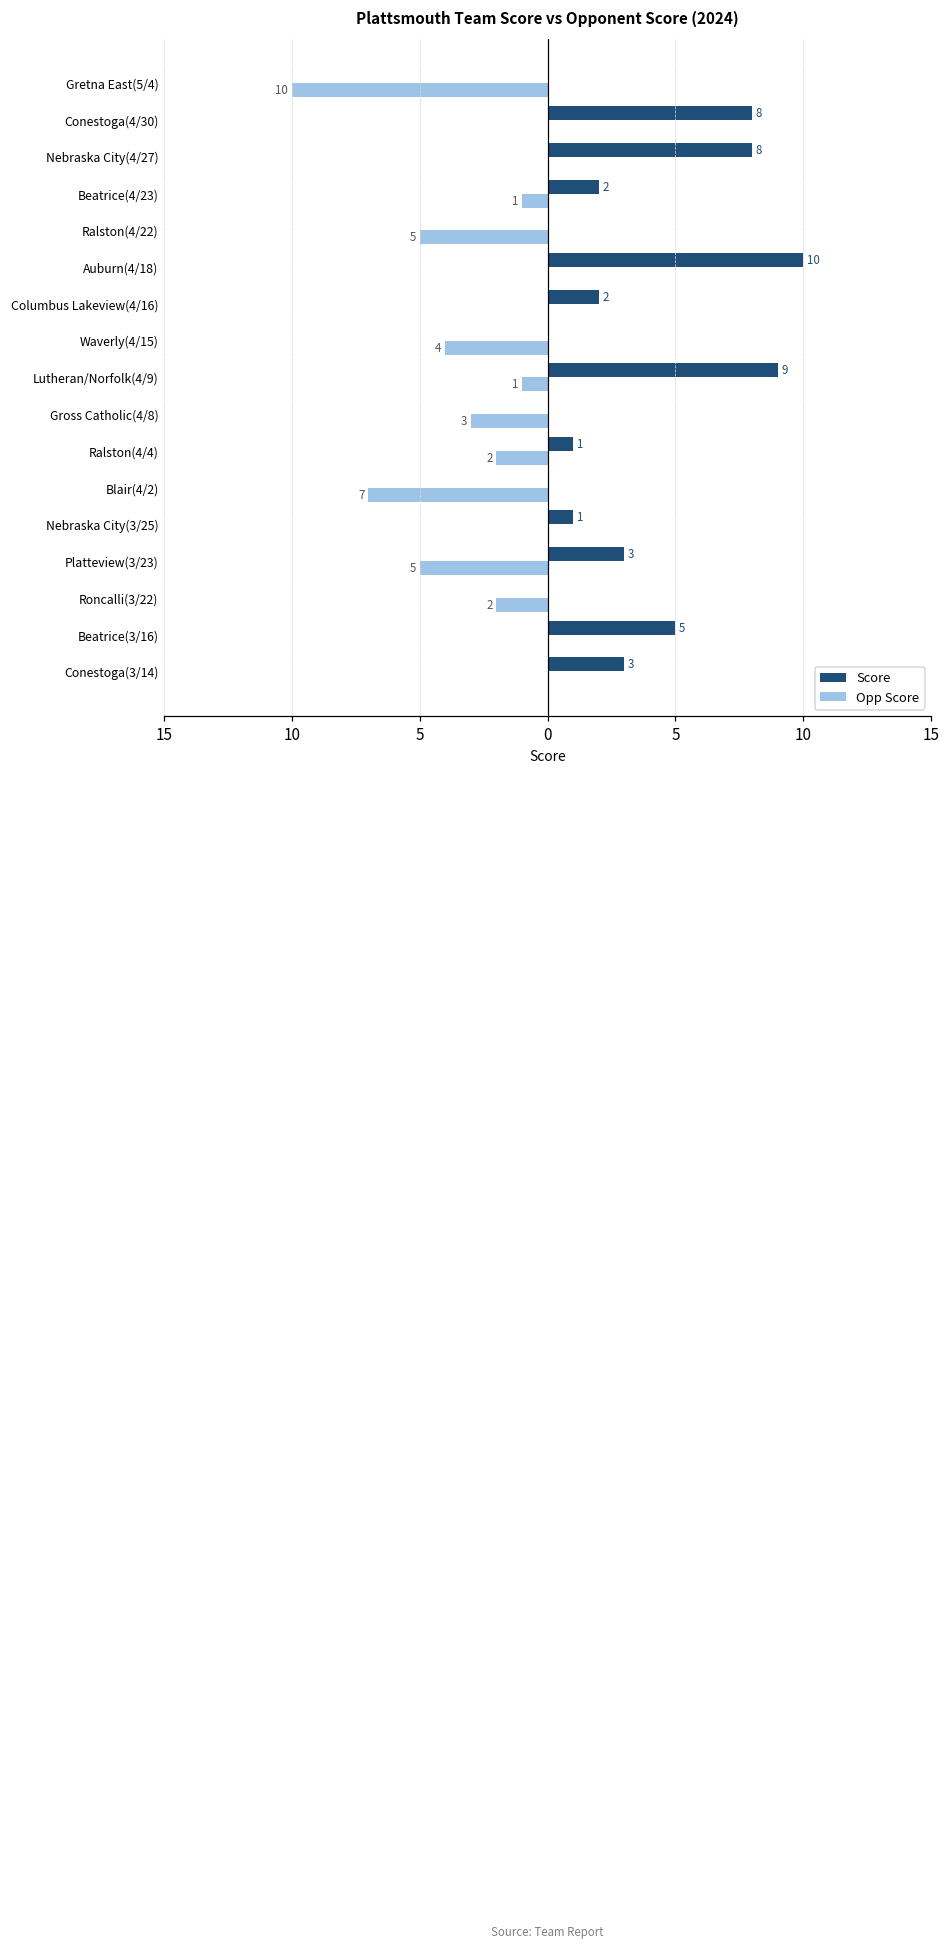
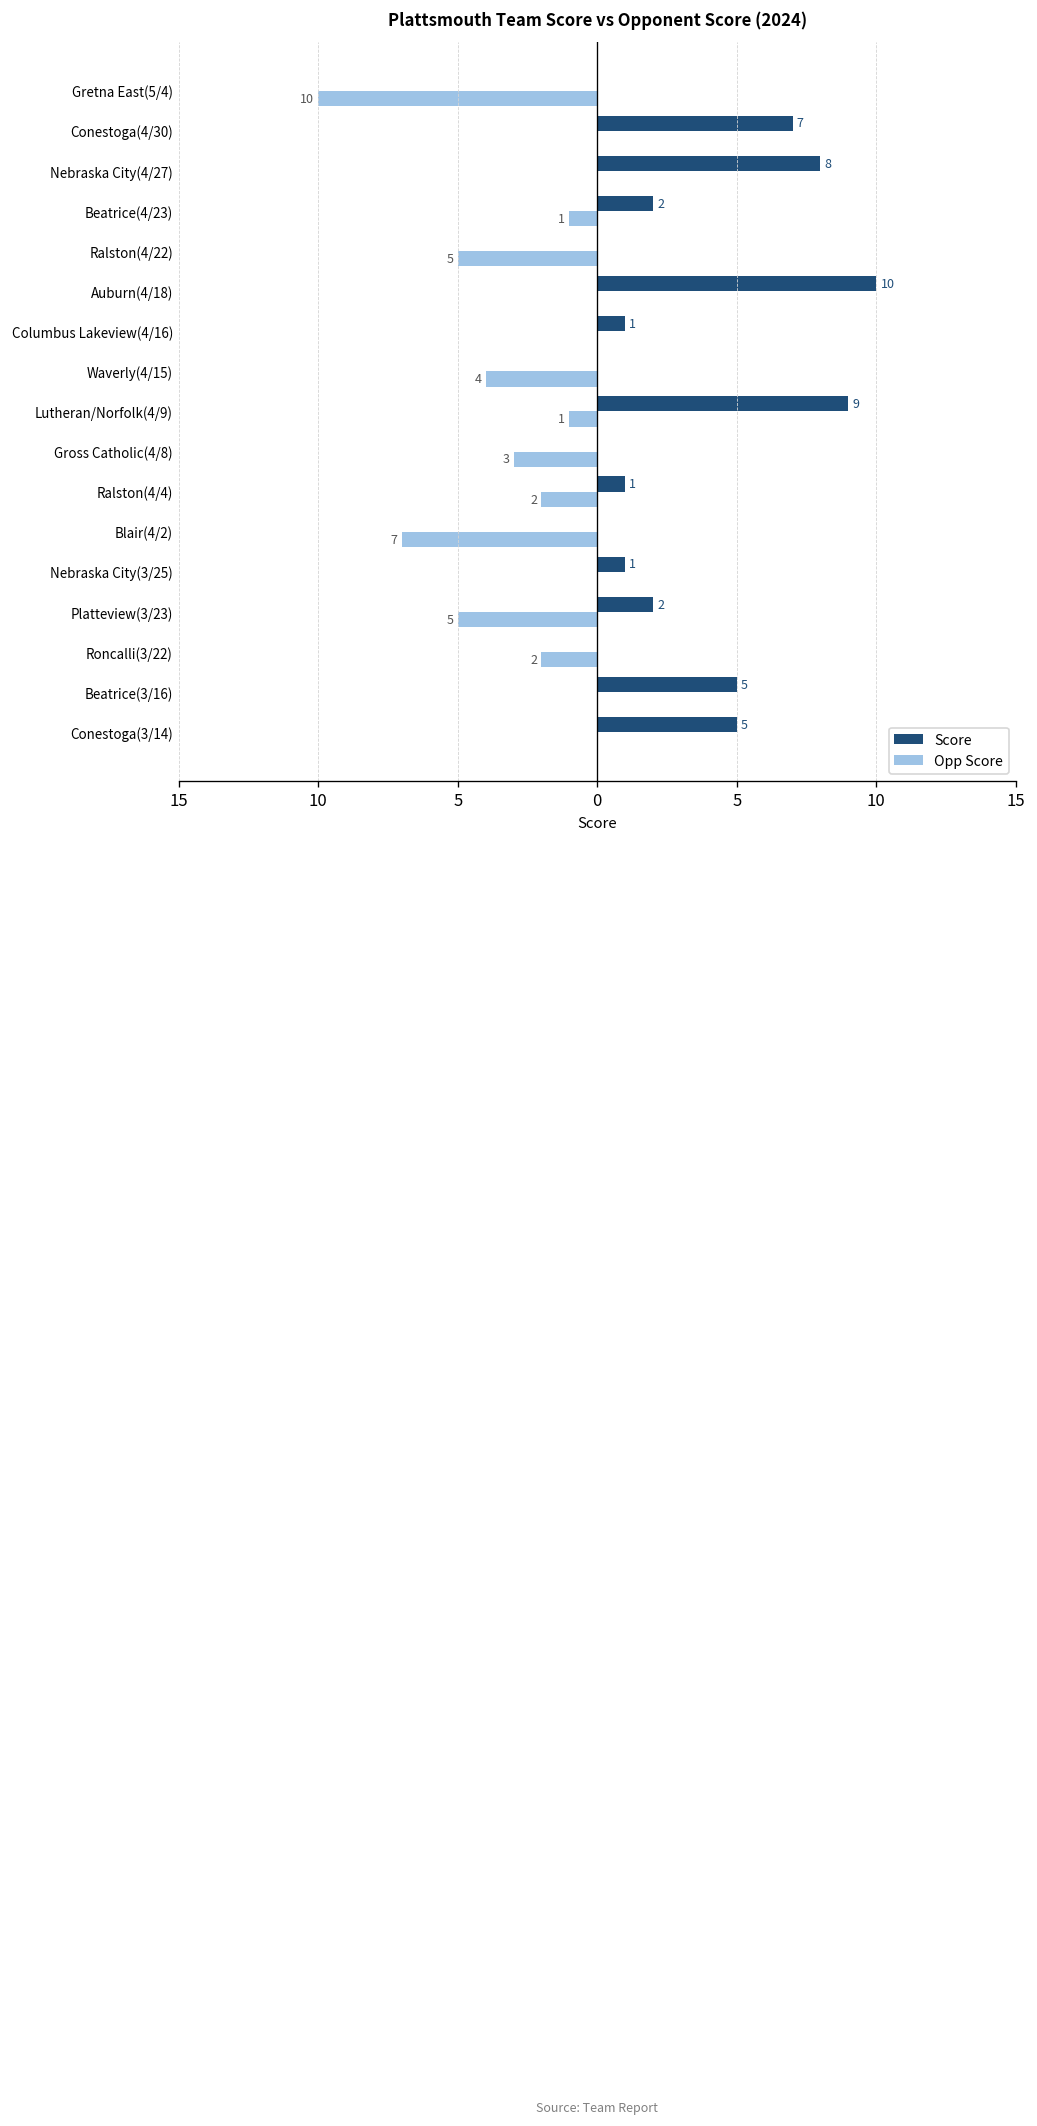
  {
    "Score": {
-     "Conestoga(4/30)": 8,
+     "Conestoga(4/30)": 7,
      "Nebraska City(4/27)": 8,
      "Beatrice(4/23)": 2,
      "Auburn(4/18)": 10,
-     "Columbus Lakeview(4/16)": 2,
+     "Columbus Lakeview(4/16)": 1,
      "Lutheran/Norfolk(4/9)": 9,
      "Ralston(4/4)": 1,
      "Nebraska City(3/25)": 1,
-     "Platteview(3/23)": 3,
+     "Platteview(3/23)": 2,
      "Beatrice(3/16)": 5,
-     "Conestoga(3/14)": 3
+     "Conestoga(3/14)": 5
    }
  }
